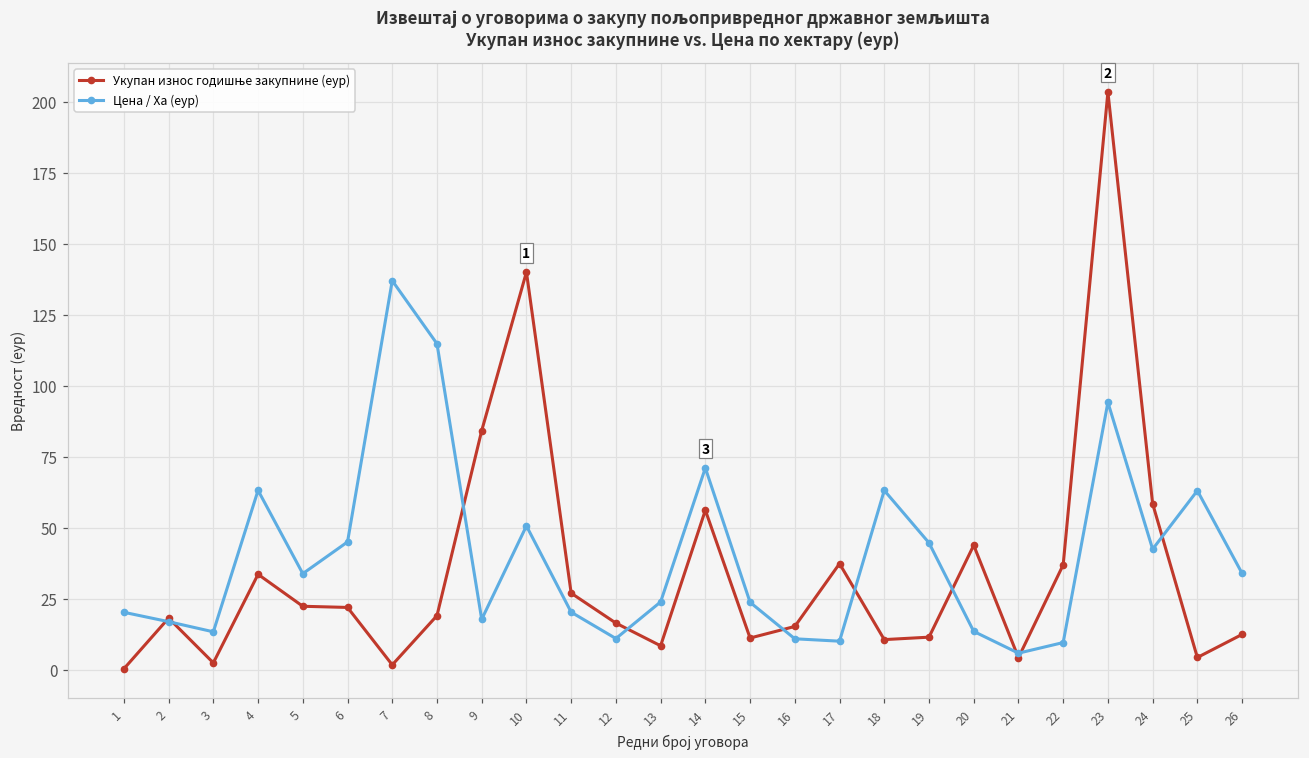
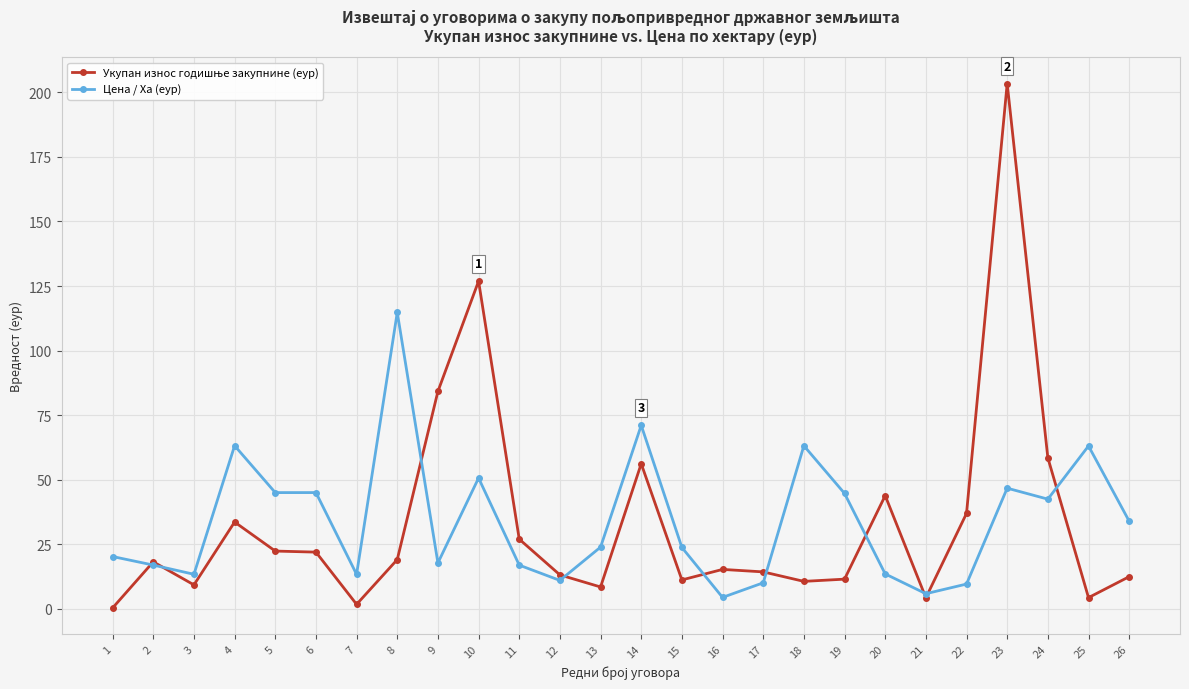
  {
    "Укупан износ годишње закупнине (еур)": {
      "1": 0,
      "2": 18,
-     "3": 3,
+     "3": 9,
      "4": 34,
      "5": 22,
      "6": 22,
      "7": 2,
      "8": 19,
      "9": 84,
-     "10": 140,
+     "10": 127,
      "11": 27,
-     "12": 17,
+     "12": 13,
      "13": 9,
      "14": 56,
      "15": 11,
      "16": 15,
-     "17": 37,
+     "17": 14,
      "18": 11,
      "19": 12,
      "20": 44,
      "21": 4,
      "22": 37,
      "24": 59,
      "25": 4,
      "26": 13
    },
    "Цена / Ха (еур)": {
      "1": 20,
      "2": 17,
      "3": 13,
      "4": 63,
-     "5": 34,
+     "5": 45,
      "6": 45,
-     "7": 137,
+     "7": 13,
      "8": 115,
      "9": 18,
      "10": 51,
-     "11": 20,
+     "11": 17,
      "12": 11,
      "13": 24,
      "15": 24,
-     "16": 11,
+     "16": 4,
      "17": 10,
      "18": 63,
      "19": 45,
      "20": 14,
      "21": 6,
      "22": 10,
-     "23": 94,
+     "23": 47,
      "24": 43,
      "25": 63,
      "26": 34
    }
  }
